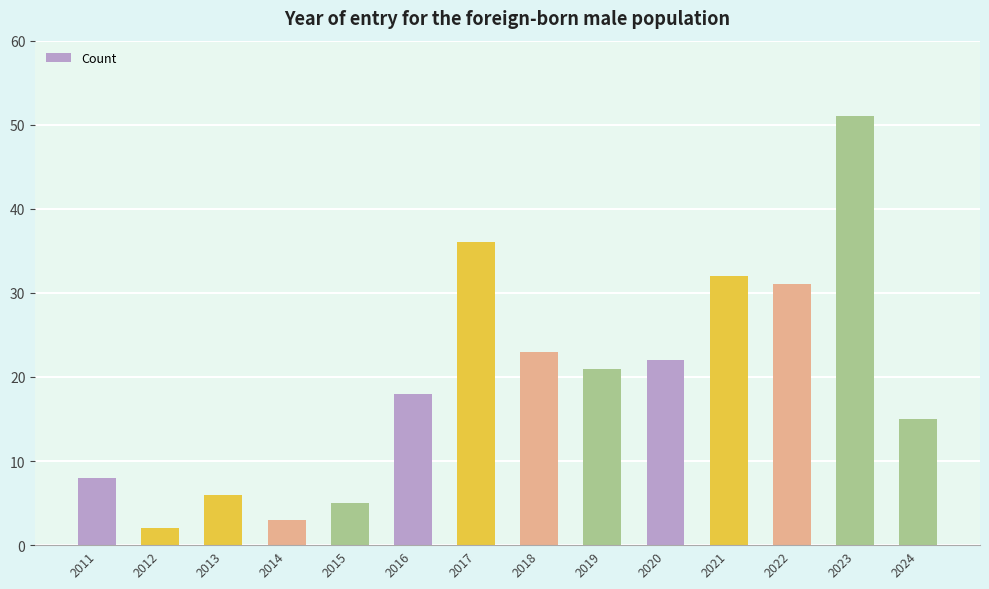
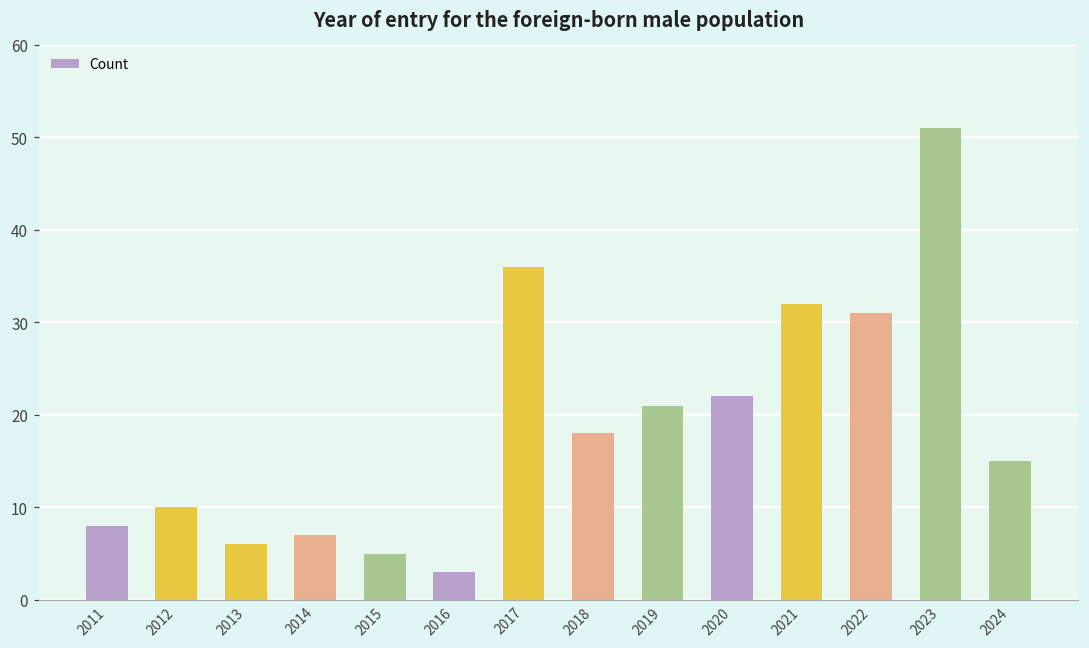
  {
    "2011": 8,
-   "2012": 2,
+   "2012": 10,
    "2013": 6,
-   "2014": 3,
+   "2014": 7,
    "2015": 5,
-   "2016": 18,
+   "2016": 3,
    "2017": 36,
-   "2018": 23,
+   "2018": 18,
    "2019": 21,
    "2020": 22,
    "2021": 32,
    "2022": 31,
    "2023": 51,
    "2024": 15
  }
